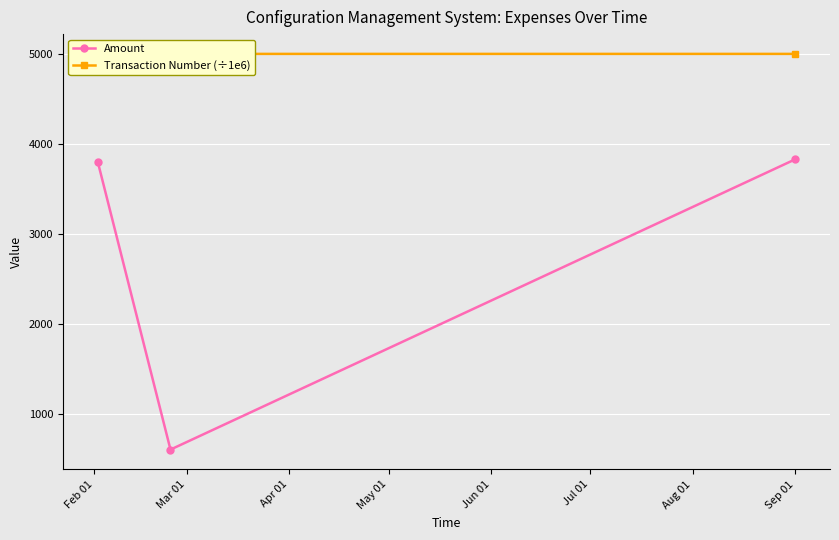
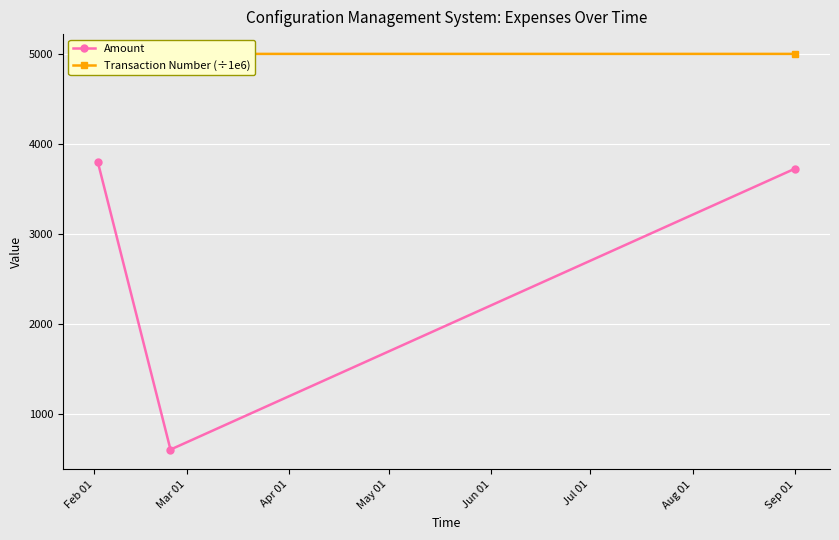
  {
    "Amount": {
-     "Sep 01": 3800
+     "Sep 01": 3700
    },
    "Transaction Number (÷1e6)": {
      "Sep 01": 5000
    }
  }
